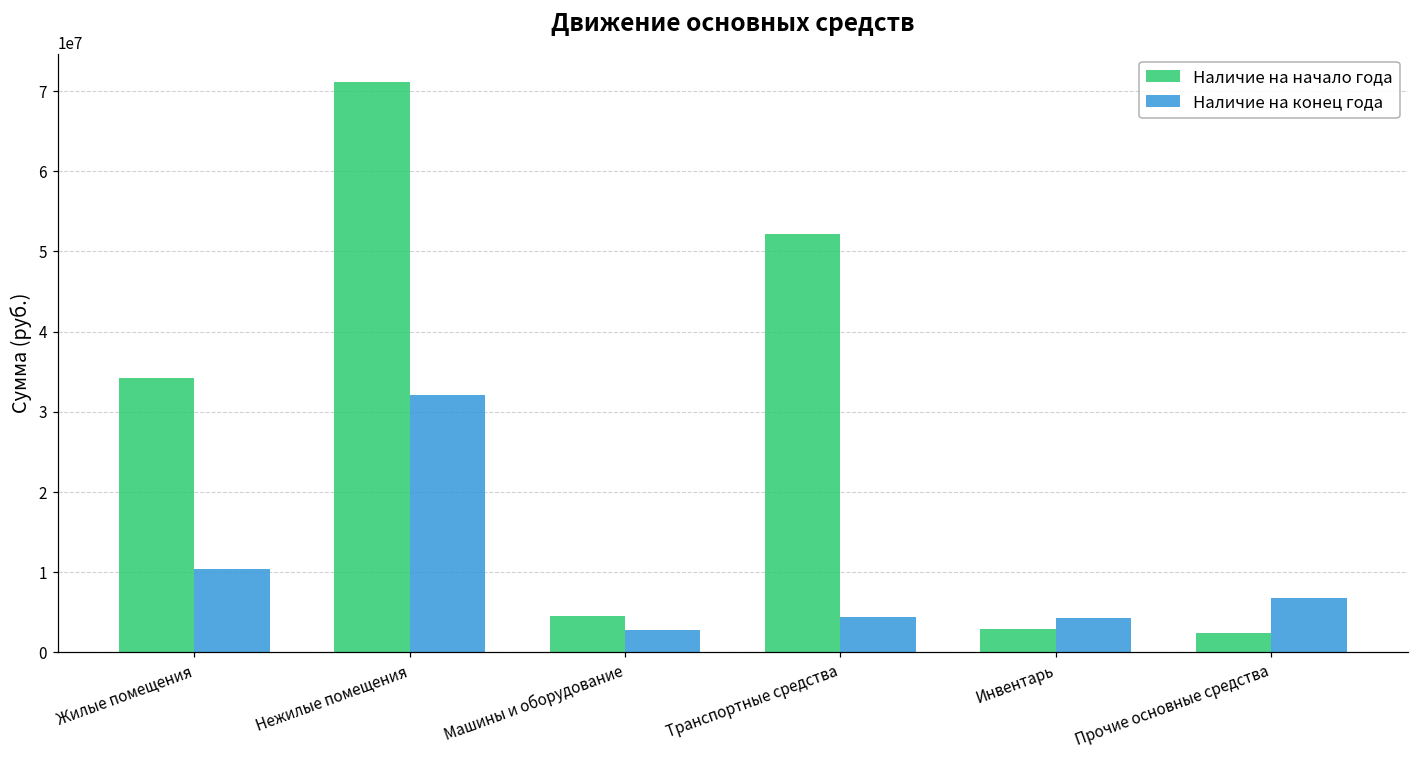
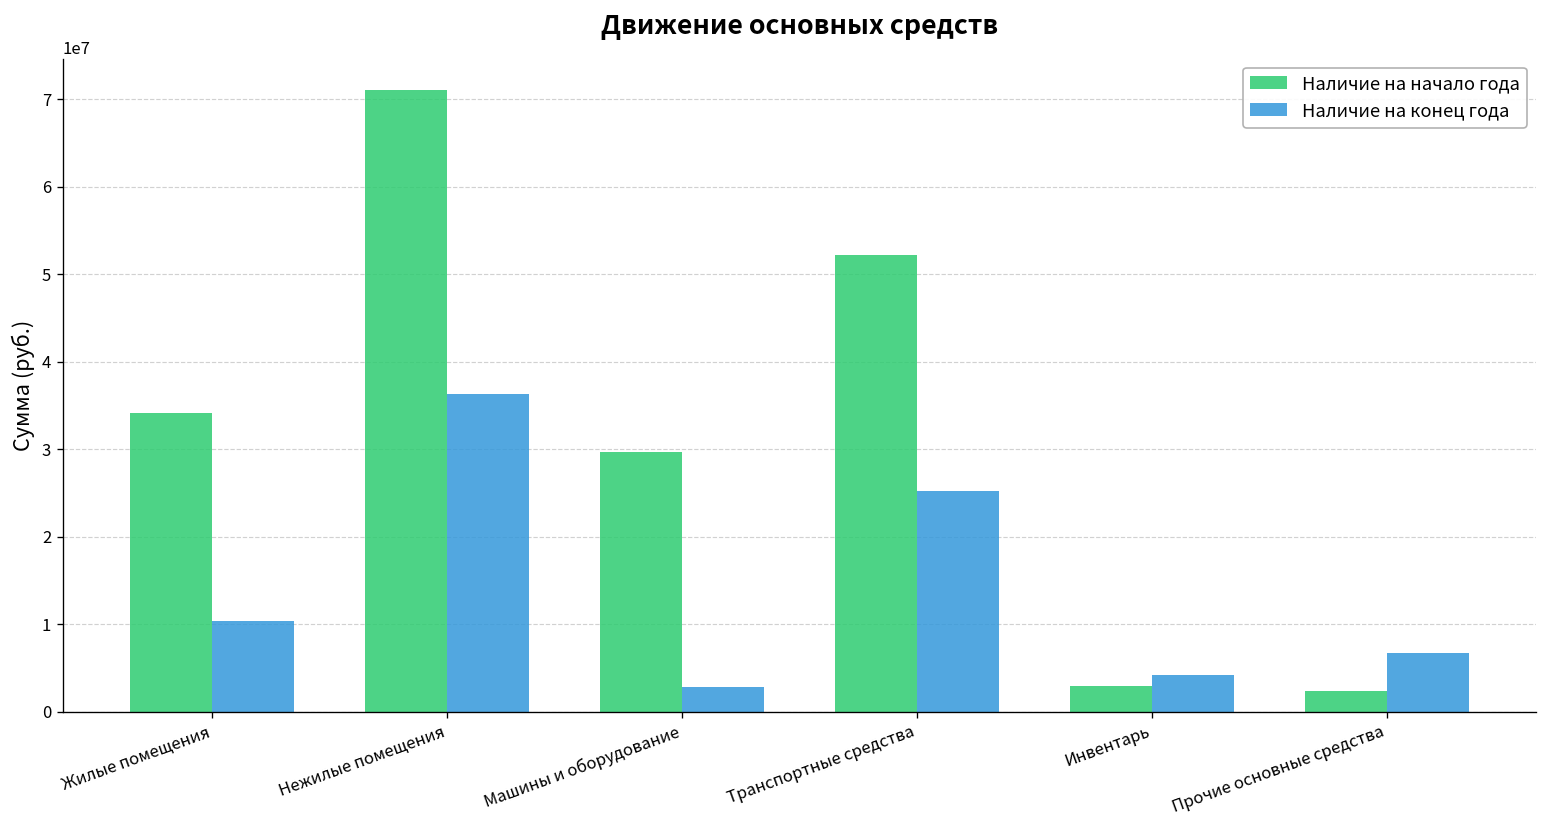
  {
    "Наличие на начало года": {
      "Жилые помещения": 34000000,
      "Нежилые помещения": 71000000,
-     "Машины и оборудование": 5000000,
+     "Машины и оборудование": 30000000,
      "Транспортные средства": 52000000,
      "Инвентарь": 3000000,
      "Прочие основные средства": 2000000
    },
    "Наличие на конец года": {
      "Жилые помещения": 10000000,
-     "Нежилые помещения": 32000000,
+     "Нежилые помещения": 36000000,
      "Машины и оборудование": 3000000,
-     "Транспортные средства": 4000000,
+     "Транспортные средства": 25000000,
      "Инвентарь": 4000000,
      "Прочие основные средства": 7000000
    }
  }
